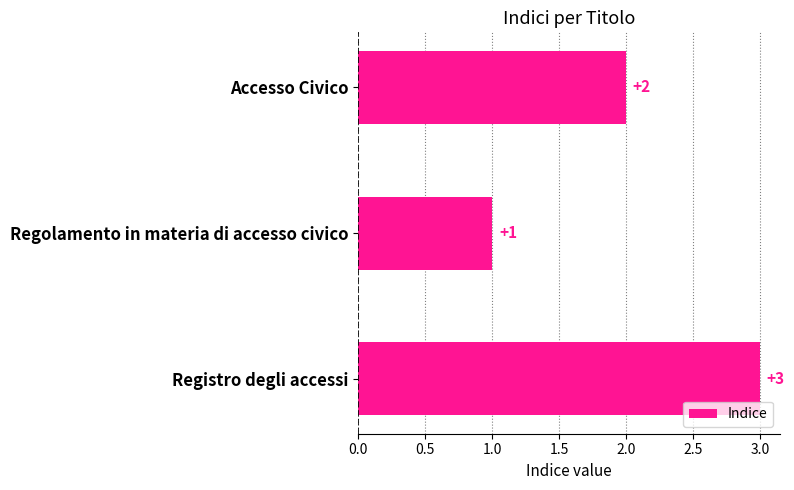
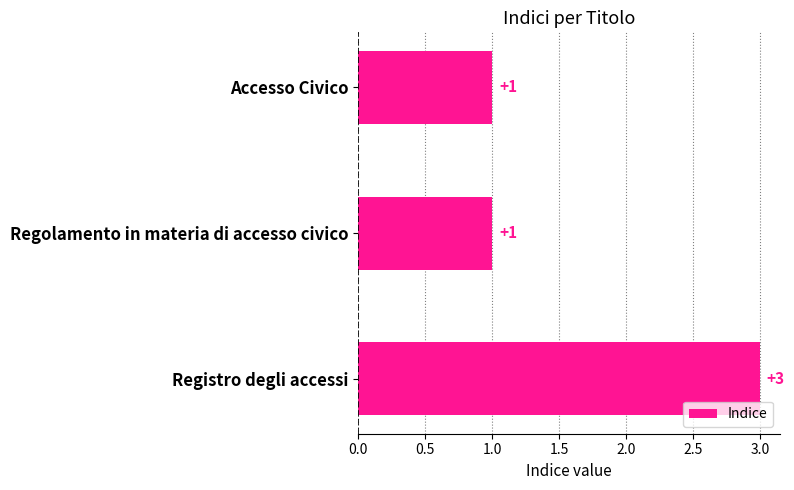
  {
-   "Accesso Civico": "+2",
+   "Accesso Civico": "+1",
    "Regolamento in materia di accesso civico": "+1",
    "Registro degli accessi": "+3"
  }
